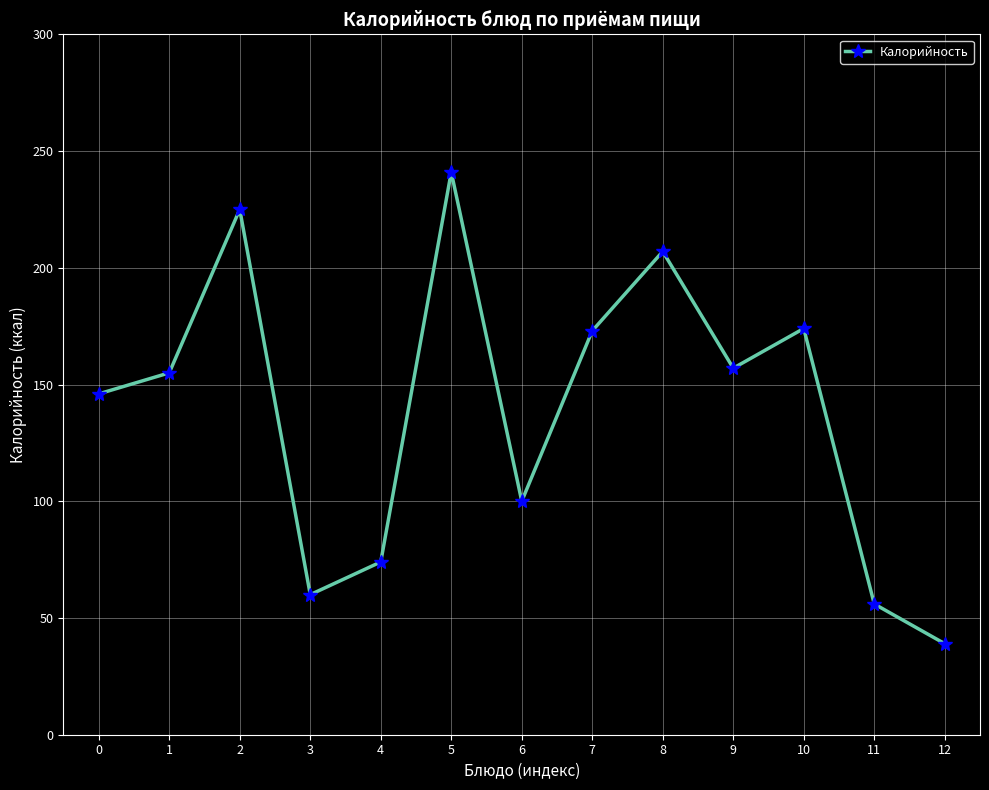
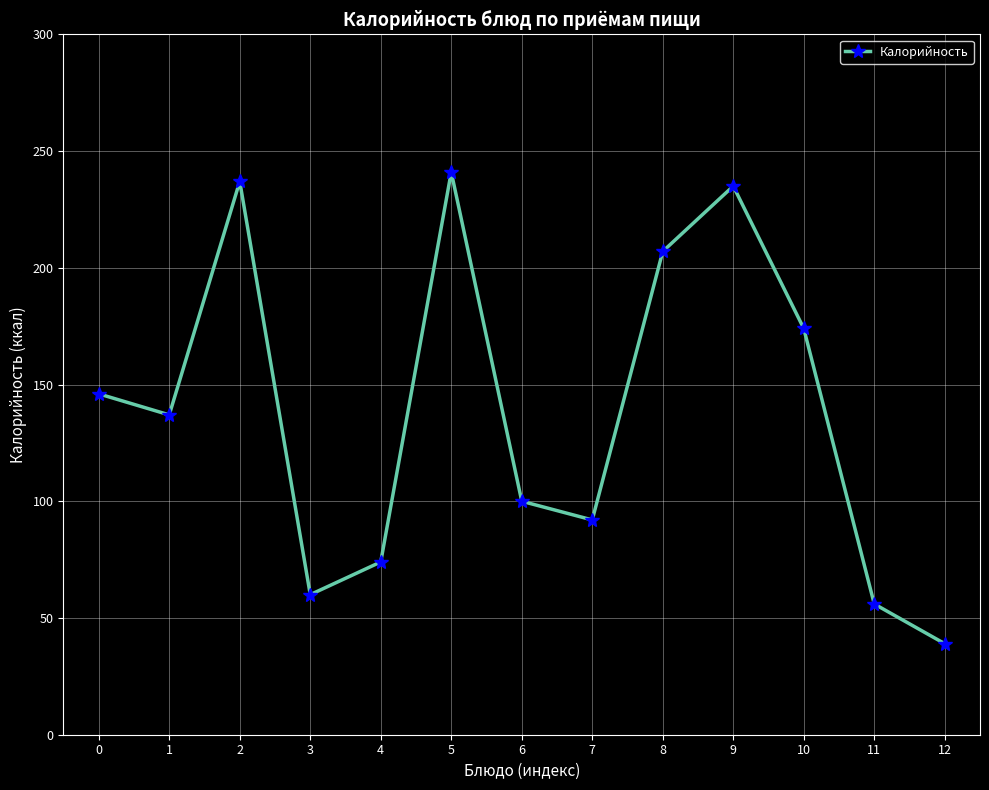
  {
    "0": 146,
-   "1": 155,
-   "2": 225,
+   "1": 137,
+   "2": 237,
    "3": 60,
    "4": 74,
    "5": 241,
    "6": 100,
-   "7": 173,
+   "7": 92,
    "8": 207,
-   "9": 157,
+   "9": 235,
    "10": 174,
    "11": 56,
    "12": 39
  }
